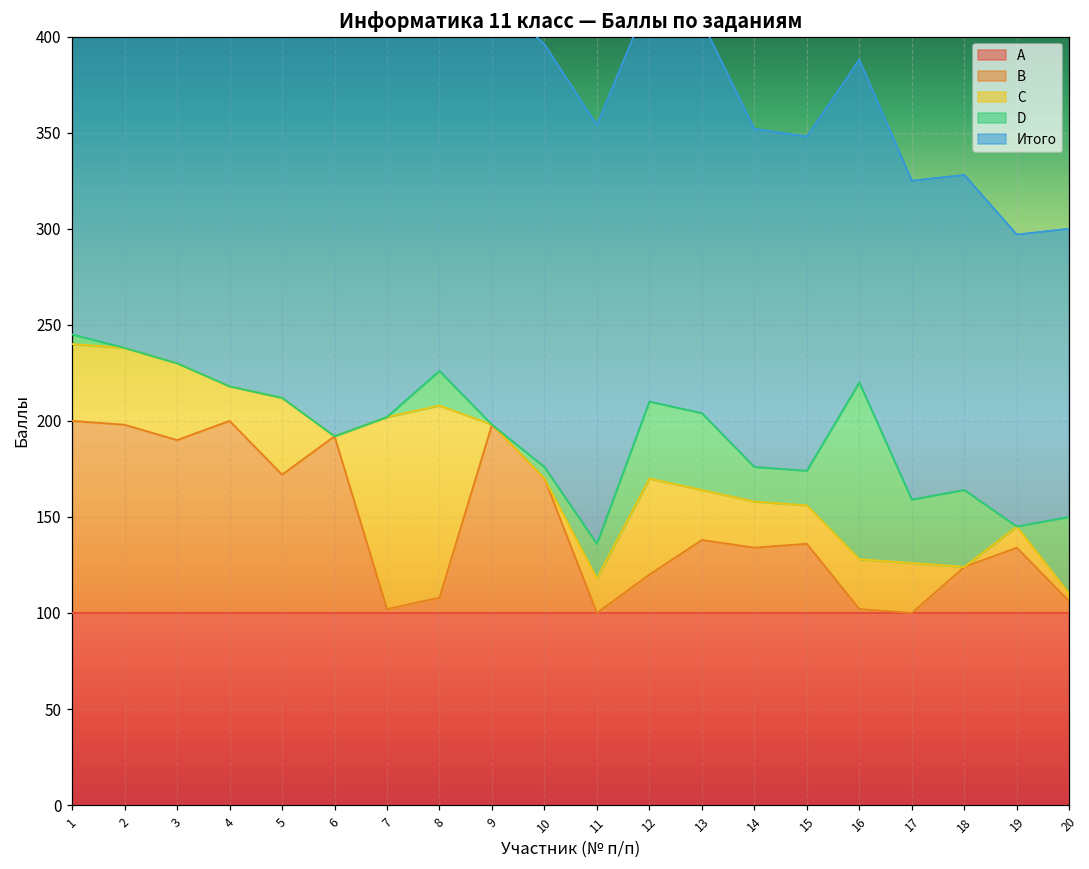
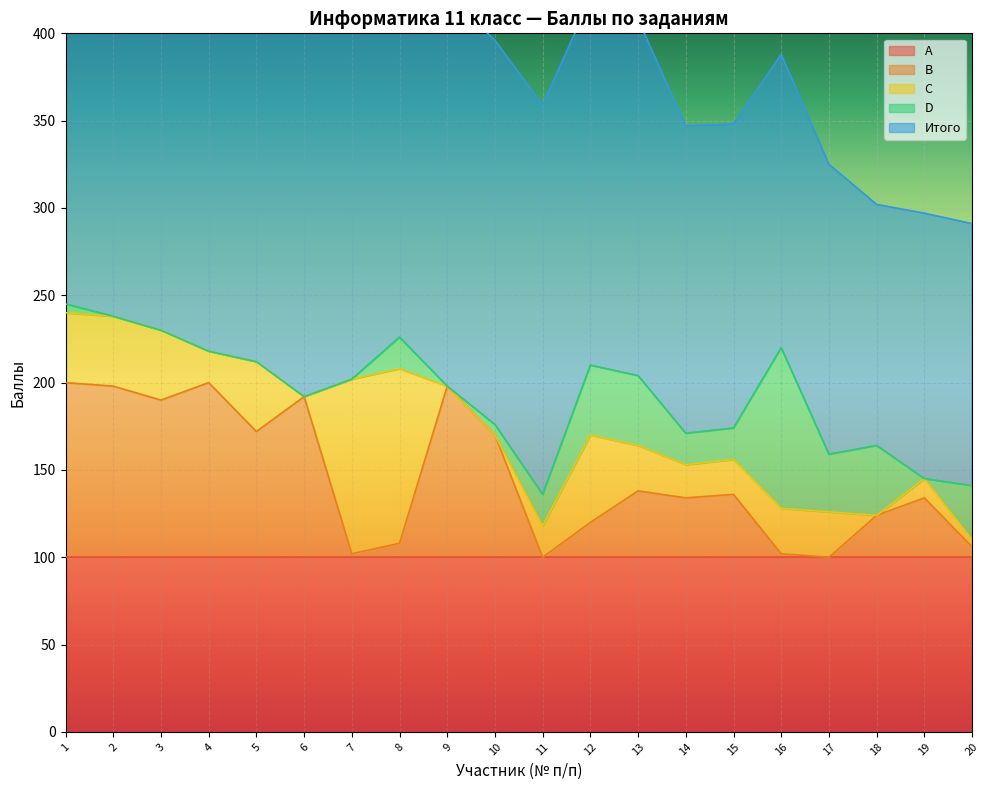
  {
    "C": {
      "1": 40,
      "8": 100,
      "11": 18,
      "12": 50,
      "13": 26,
-     "14": 24,
+     "14": 19,
      "15": 20,
      "16": 26,
      "17": 26,
      "20": 4
    },
    "D": {
      "1": 5,
      "8": 18,
      "10": 6,
      "11": 18,
      "12": 40,
      "13": 40,
      "14": 18,
      "15": 18,
      "16": 92,
      "17": 33,
      "18": 40,
-     "20": 40
+     "20": 31
    },
    "Итого": {
      "10": 220,
-     "11": 218,
+     "11": 223,
      "14": 176,
      "15": 174,
      "16": 168,
      "17": 166,
-     "18": 164,
+     "18": 138,
      "19": 152,
      "20": 150
    }
  }
